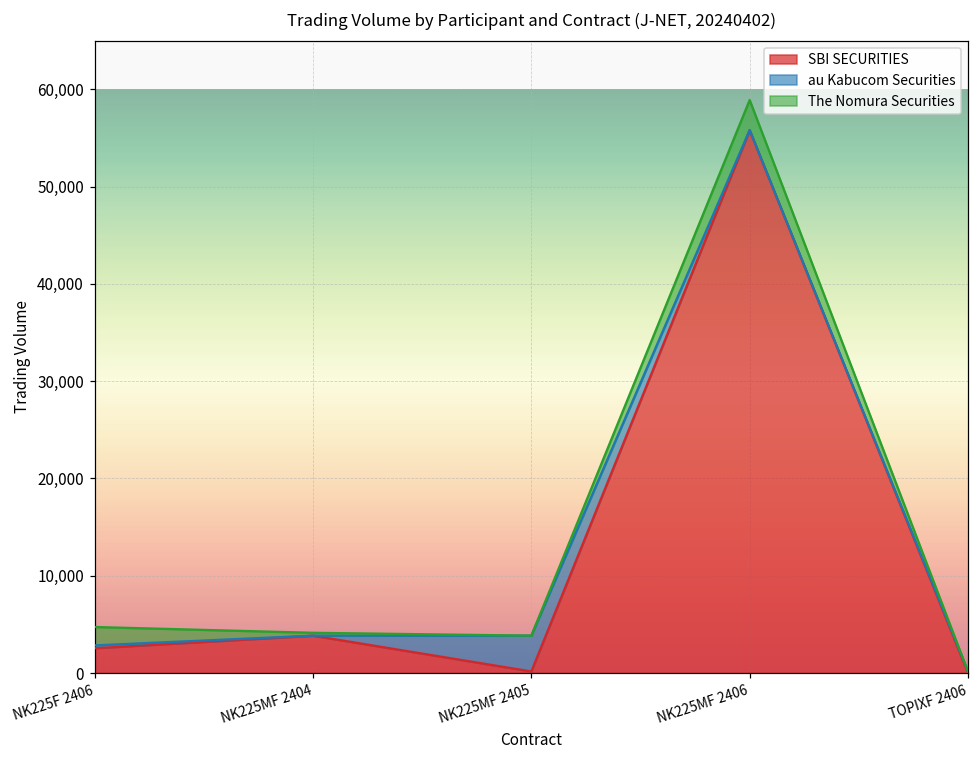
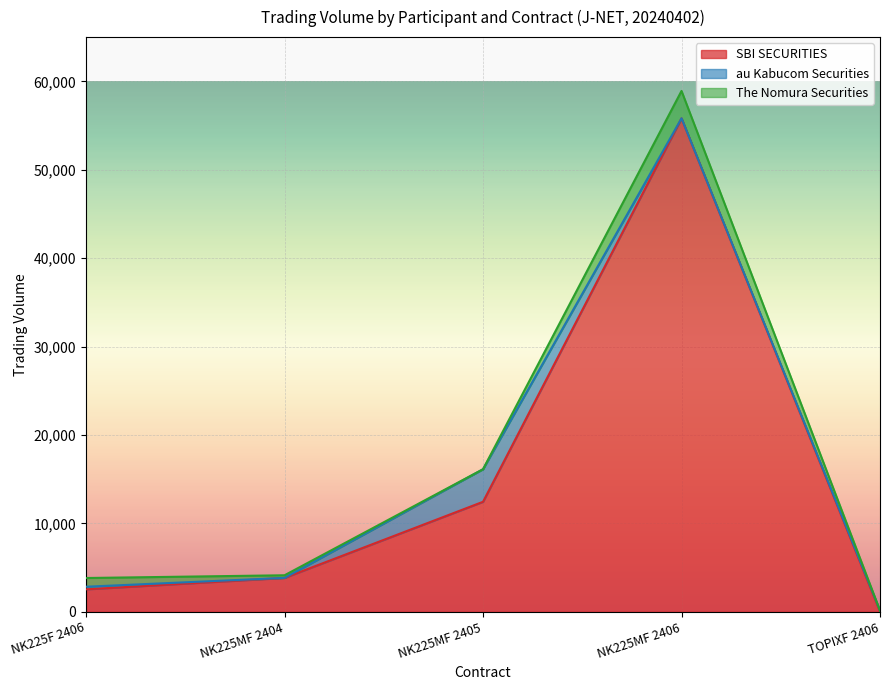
  {
    "SBI SECURITIES": {
      "NK225F 2406": "3,000",
-     "NK225MF 2405": "0"
+     "NK225MF 2405": "12,000"
    },
    "au Kabucom Securities": {
      "NK225F 2406": "0"
    },
    "The Nomura Securities": {
-     "NK225F 2406": "2,000",
+     "NK225F 2406": "1,000",
      "NK225MF 2404": "0",
      "NK225MF 2406": "3,000"
    }
  }
